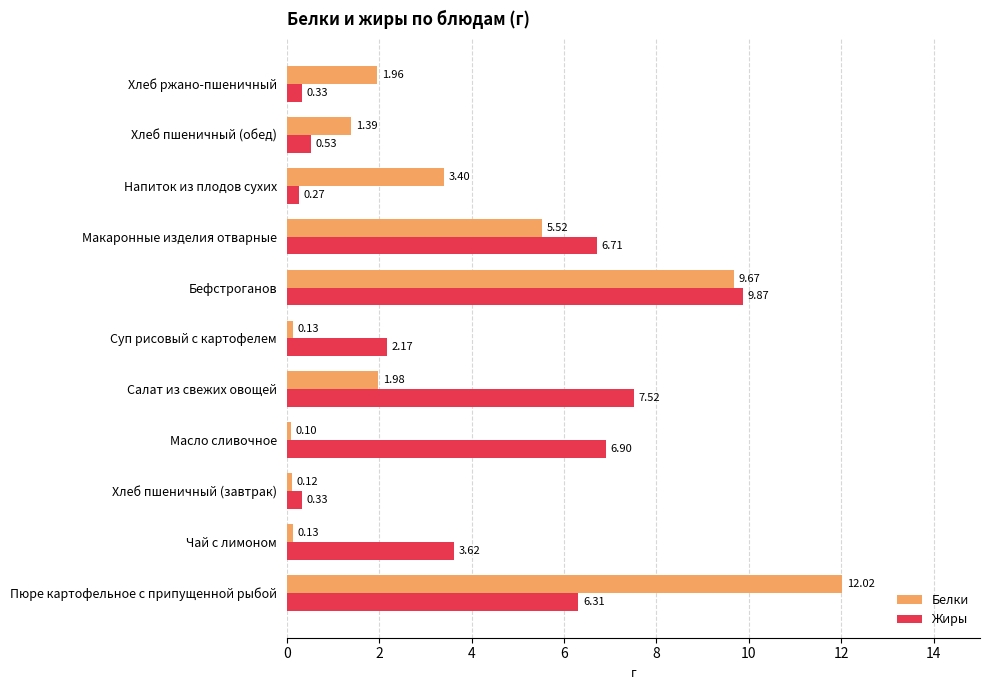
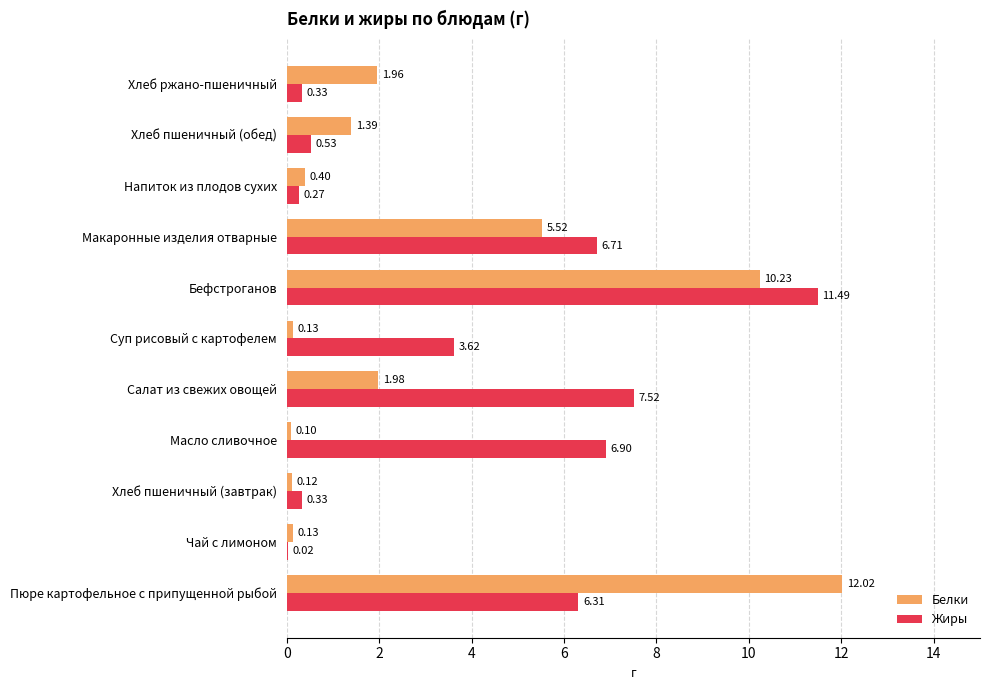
  {
    "Белки": {
      "Хлеб ржано-пшеничный": 1.96,
      "Хлеб пшеничный (обед)": 1.39,
-     "Напиток из плодов сухих": 3.40,
+     "Напиток из плодов сухих": 0.40,
      "Макаронные изделия отварные": 5.52,
-     "Бефстроганов": 9.67,
+     "Бефстроганов": 10.23,
      "Суп рисовый с картофелем": 0.13,
      "Салат из свежих овощей": 1.98,
      "Масло сливочное": 0.10,
      "Хлеб пшеничный (завтрак)": 0.12,
      "Чай с лимоном": 0.13,
      "Пюре картофельное с припущенной рыбой": 12.02
    },
    "Жиры": {
      "Хлеб ржано-пшеничный": 0.33,
      "Хлеб пшеничный (обед)": 0.53,
      "Напиток из плодов сухих": 0.27,
      "Макаронные изделия отварные": 6.71,
-     "Бефстроганов": 9.87,
-     "Суп рисовый с картофелем": 2.17,
+     "Бефстроганов": 11.49,
+     "Суп рисовый с картофелем": 3.62,
      "Салат из свежих овощей": 7.52,
      "Масло сливочное": 6.90,
      "Хлеб пшеничный (завтрак)": 0.33,
-     "Чай с лимоном": 3.62,
+     "Чай с лимоном": 0.02,
      "Пюре картофельное с припущенной рыбой": 6.31
    }
  }
